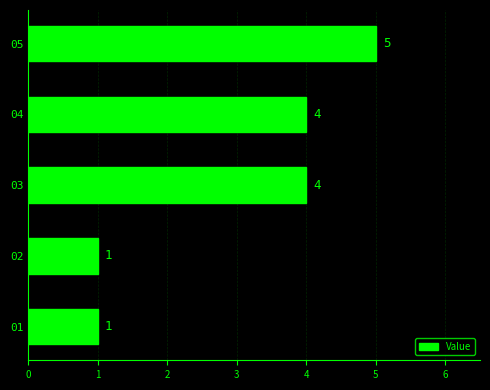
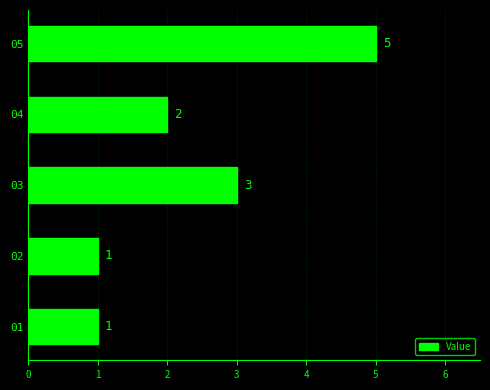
  {
    "05": 5,
-   "04": 4,
-   "03": 4,
+   "04": 2,
+   "03": 3,
    "02": 1,
    "01": 1
  }
